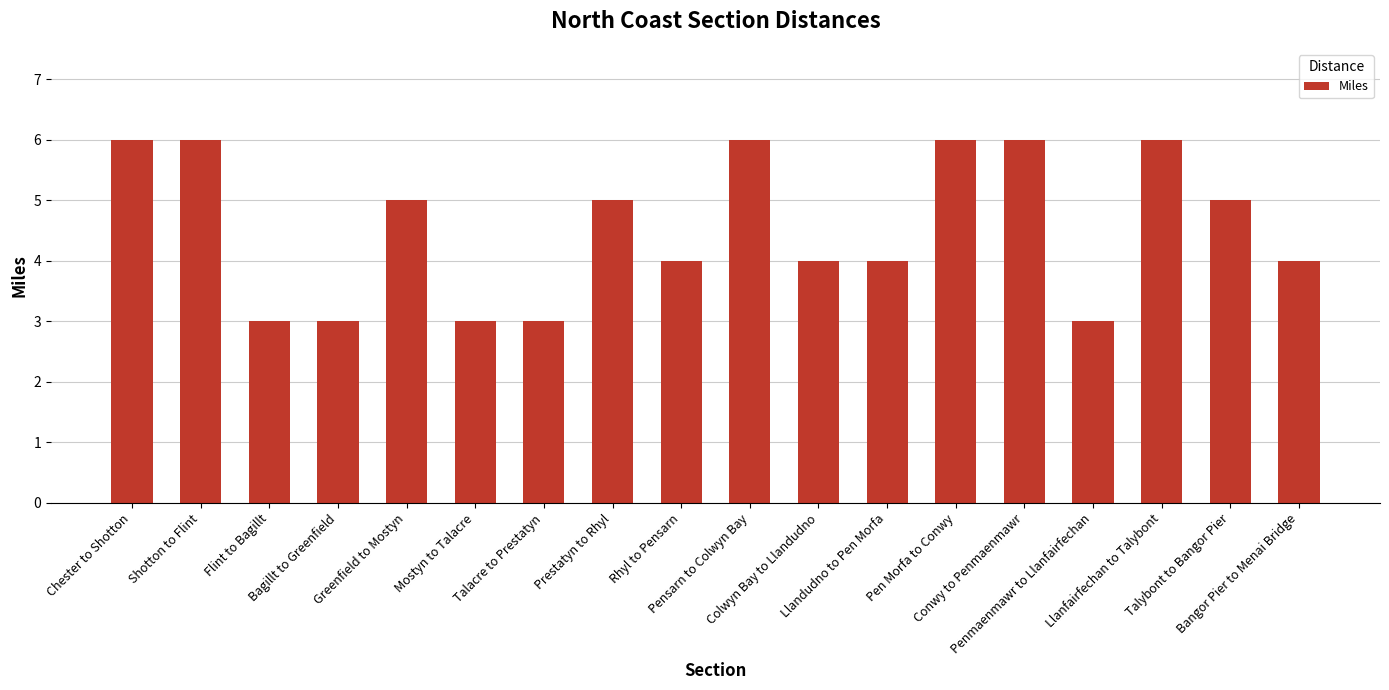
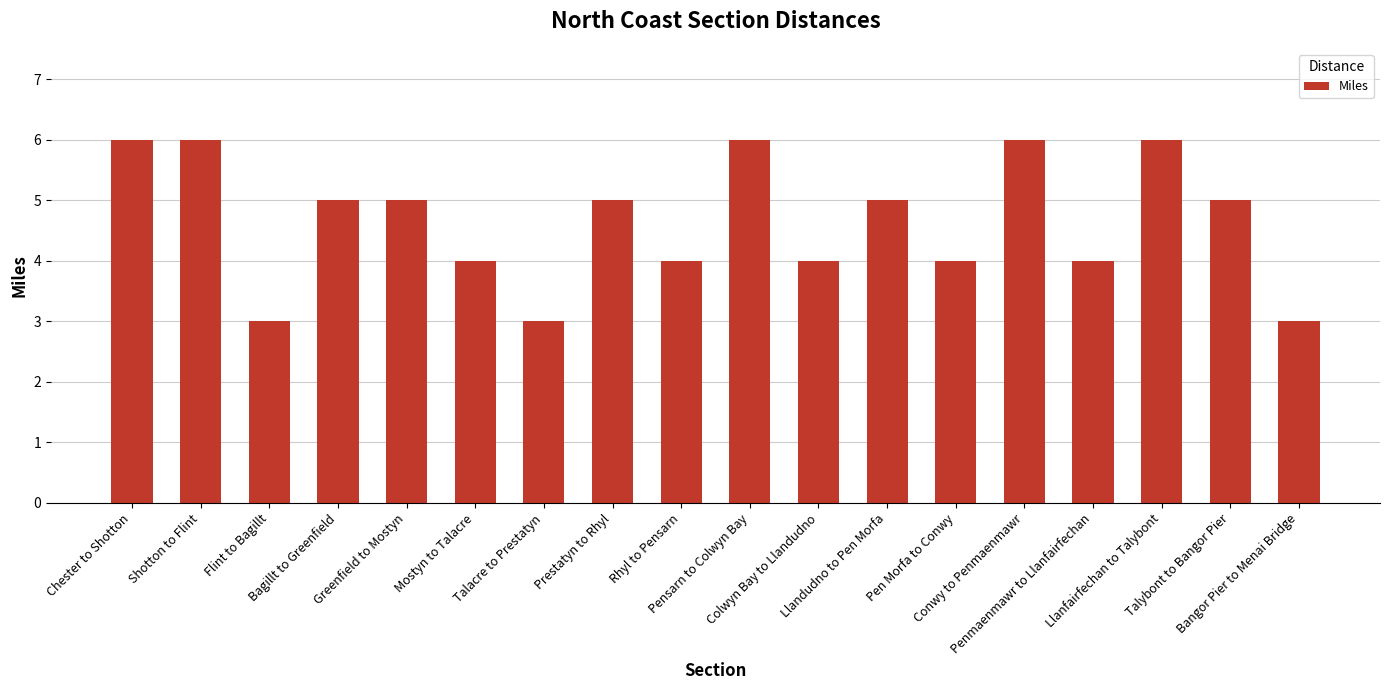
  {
    "Chester to Shotton": 6,
    "Shotton to Flint": 6,
    "Flint to Bagillt": 3,
-   "Bagillt to Greenfield": 3,
+   "Bagillt to Greenfield": 5,
    "Greenfield to Mostyn": 5,
-   "Mostyn to Talacre": 3,
+   "Mostyn to Talacre": 4,
    "Talacre to Prestatyn": 3,
    "Prestatyn to Rhyl": 5,
    "Rhyl to Pensarn": 4,
    "Pensarn to Colwyn Bay": 6,
    "Colwyn Bay to Llandudno": 4,
-   "Llandudno to Pen Morfa": 4,
-   "Pen Morfa to Conwy": 6,
+   "Llandudno to Pen Morfa": 5,
+   "Pen Morfa to Conwy": 4,
    "Conwy to Penmaenmawr": 6,
-   "Penmaenmawr to Llanfairfechan": 3,
+   "Penmaenmawr to Llanfairfechan": 4,
    "Llanfairfechan to Talybont": 6,
    "Talybont to Bangor Pier": 5,
-   "Bangor Pier to Menai Bridge": 4
+   "Bangor Pier to Menai Bridge": 3
  }
